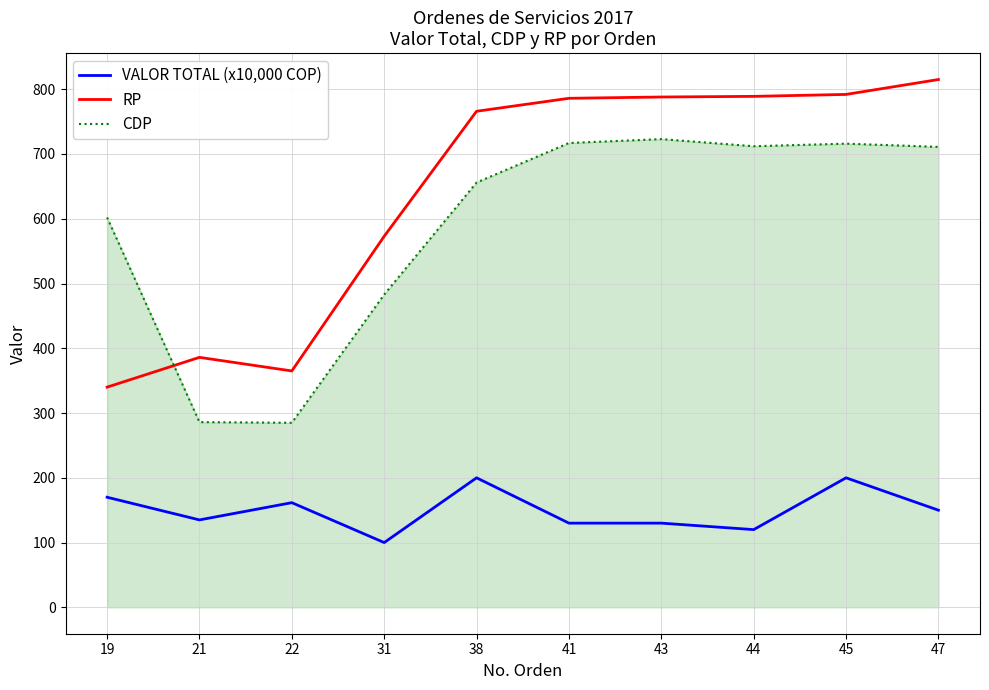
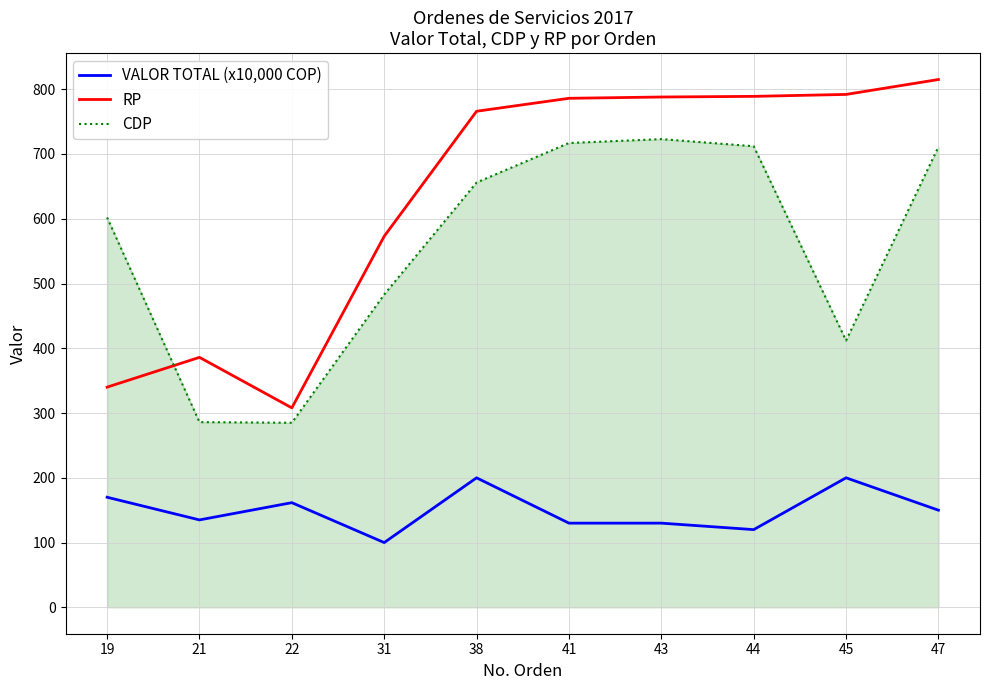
  {
    "VALOR TOTAL (x10,000 COP)": {
      "19": 170,
      "21": 140,
      "22": 160,
      "31": 100,
      "38": 200,
      "41": 130,
      "43": 130,
      "44": 120,
      "45": 200,
      "47": 150
    },
    "RP": {
      "19": 340,
      "21": 390,
-     "22": 370,
+     "22": 310,
      "31": 570,
      "38": 770,
      "41": 790,
      "43": 790,
      "44": 790,
      "45": 790,
      "47": 820
    },
    "CDP": {
      "19": 600,
      "21": 290,
      "22": 290,
      "31": 480,
      "38": 660,
      "41": 720,
      "43": 720,
      "44": 710,
-     "45": 720,
+     "45": 410,
      "47": 710
    }
  }
